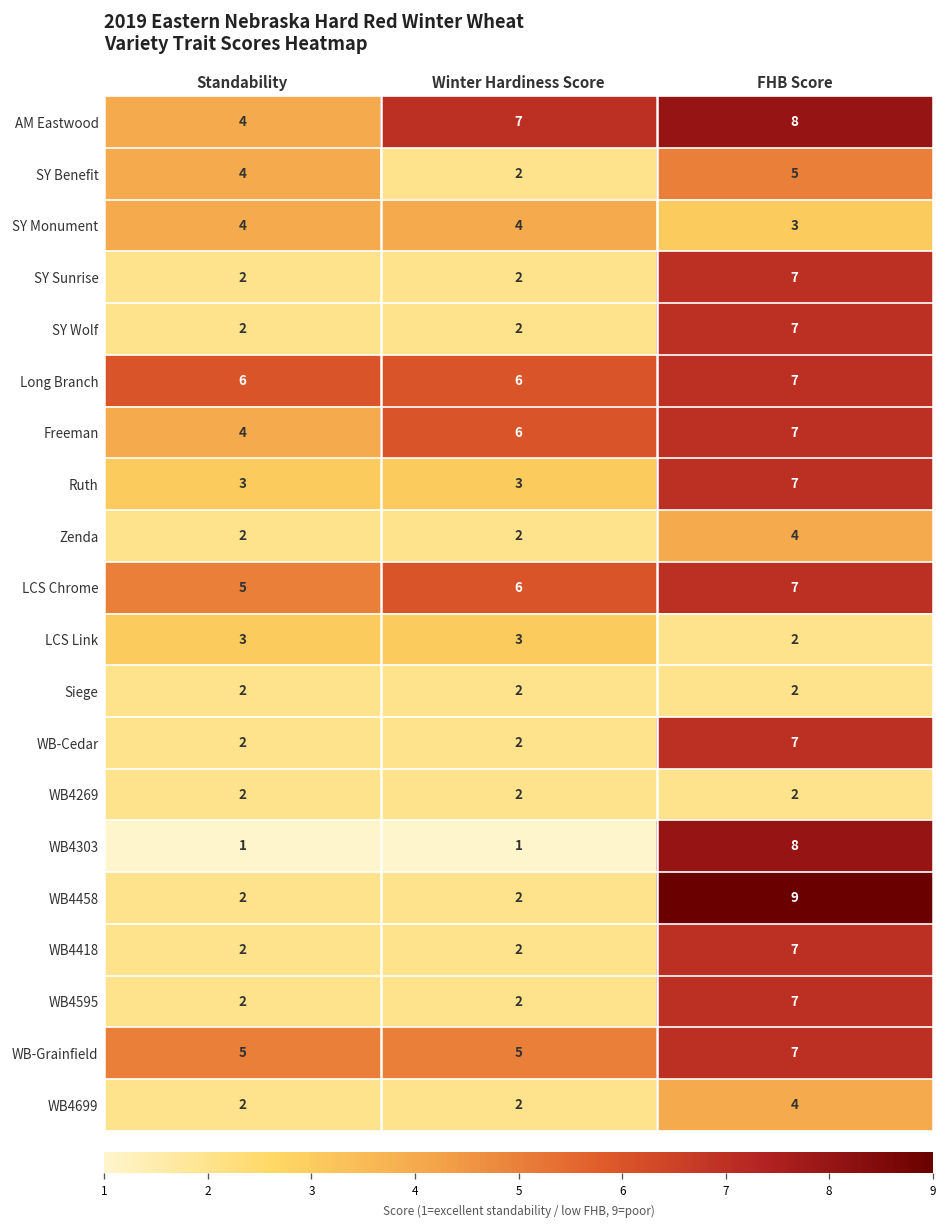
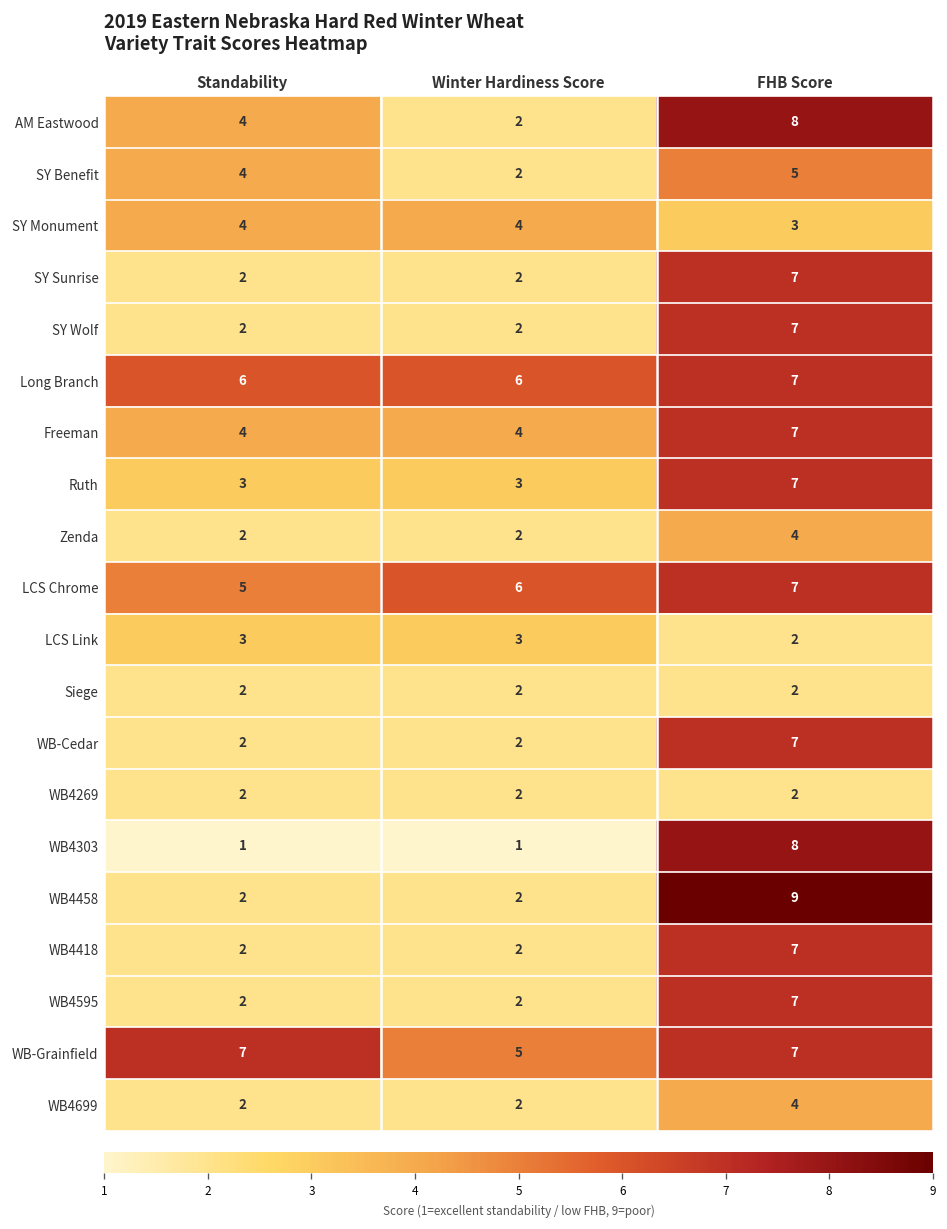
  {
    "AM Eastwood": {
      "Standability": 4,
-     "Winter Hardiness Score": 7,
+     "Winter Hardiness Score": 2,
      "FHB Score": 8
    },
    "SY Benefit": {
      "Standability": 4,
      "Winter Hardiness Score": 2,
      "FHB Score": 5
    },
    "SY Monument": {
      "Standability": 4,
      "Winter Hardiness Score": 4,
      "FHB Score": 3
    },
    "SY Sunrise": {
      "Standability": 2,
      "Winter Hardiness Score": 2,
      "FHB Score": 7
    },
    "SY Wolf": {
      "Standability": 2,
      "Winter Hardiness Score": 2,
      "FHB Score": 7
    },
    "Long Branch": {
      "Standability": 6,
      "Winter Hardiness Score": 6,
      "FHB Score": 7
    },
    "Freeman": {
      "Standability": 4,
-     "Winter Hardiness Score": 6,
+     "Winter Hardiness Score": 4,
      "FHB Score": 7
    },
    "Ruth": {
      "Standability": 3,
      "Winter Hardiness Score": 3,
      "FHB Score": 7
    },
    "Zenda": {
      "Standability": 2,
      "Winter Hardiness Score": 2,
      "FHB Score": 4
    },
    "LCS Chrome": {
      "Standability": 5,
      "Winter Hardiness Score": 6,
      "FHB Score": 7
    },
    "LCS Link": {
      "Standability": 3,
      "Winter Hardiness Score": 3,
      "FHB Score": 2
    },
    "Siege": {
      "Standability": 2,
      "Winter Hardiness Score": 2,
      "FHB Score": 2
    },
    "WB-Cedar": {
      "Standability": 2,
      "Winter Hardiness Score": 2,
      "FHB Score": 7
    },
    "WB4269": {
      "Standability": 2,
      "Winter Hardiness Score": 2,
      "FHB Score": 2
    },
    "WB4303": {
      "Standability": 1,
      "Winter Hardiness Score": 1,
      "FHB Score": 8
    },
    "WB4458": {
      "Standability": 2,
      "Winter Hardiness Score": 2,
      "FHB Score": 9
    },
    "WB4418": {
      "Standability": 2,
      "Winter Hardiness Score": 2,
      "FHB Score": 7
    },
    "WB4595": {
      "Standability": 2,
      "Winter Hardiness Score": 2,
      "FHB Score": 7
    },
    "WB-Grainfield": {
-     "Standability": 5,
+     "Standability": 7,
      "Winter Hardiness Score": 5,
      "FHB Score": 7
    },
    "WB4699": {
      "Standability": 2,
      "Winter Hardiness Score": 2,
      "FHB Score": 4
    }
  }
